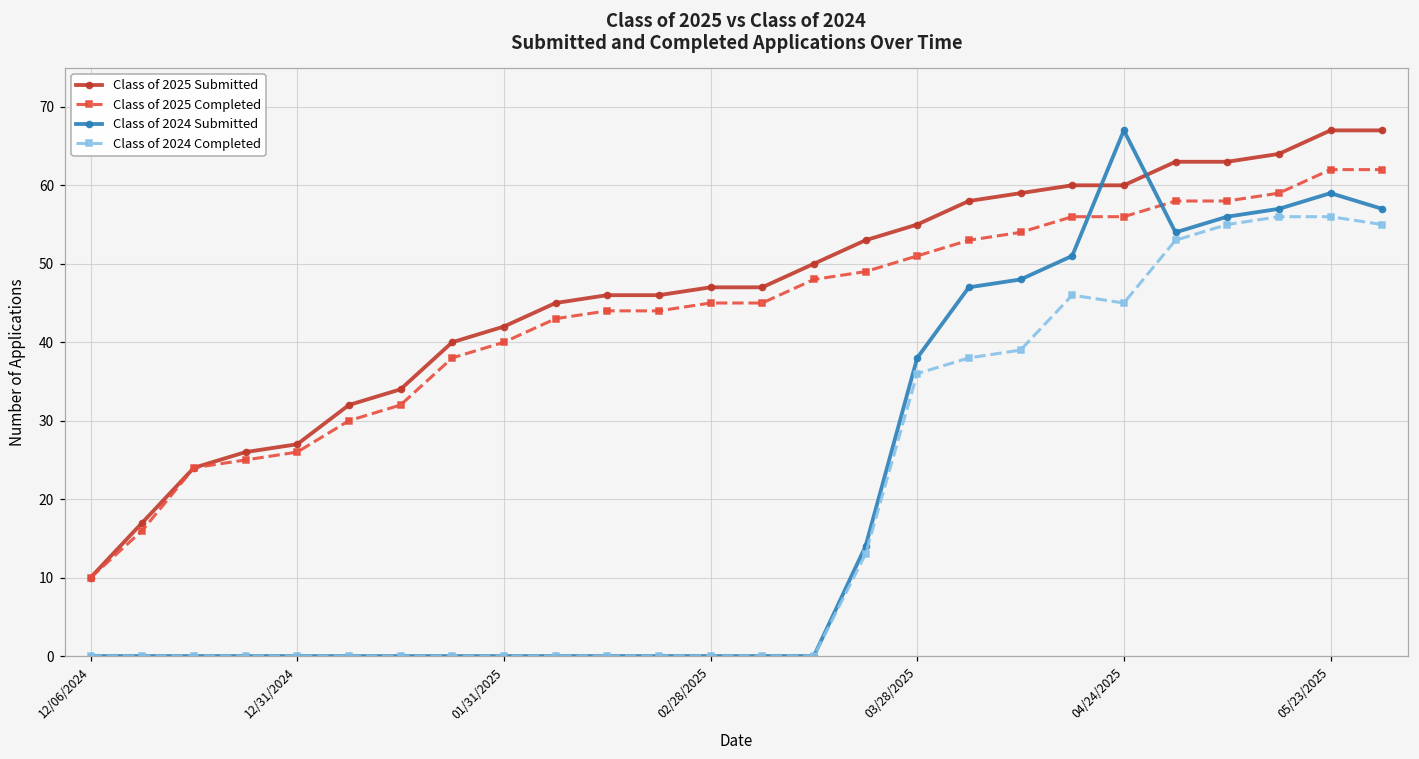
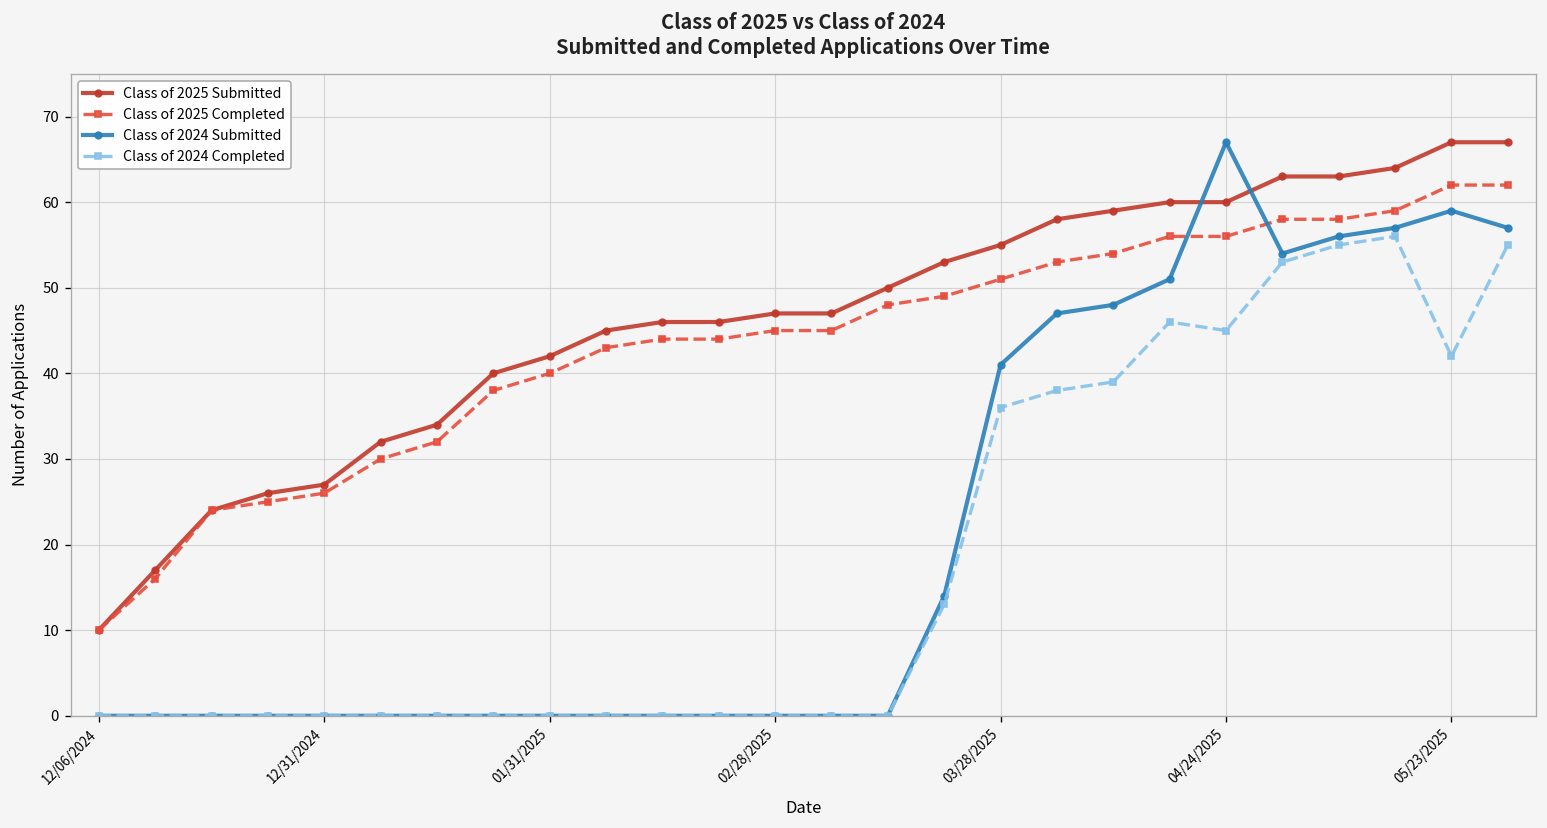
  {
    "Class of 2024 Submitted": {
-     "03/28/2025": 38,
+     "03/28/2025": 41,
      "04/24/2025": 67,
      "05/23/2025": 59
    },
    "Class of 2024 Completed": {
      "03/28/2025": 36,
      "04/24/2025": 45,
-     "05/23/2025": 56
+     "05/23/2025": 42
    }
  }
